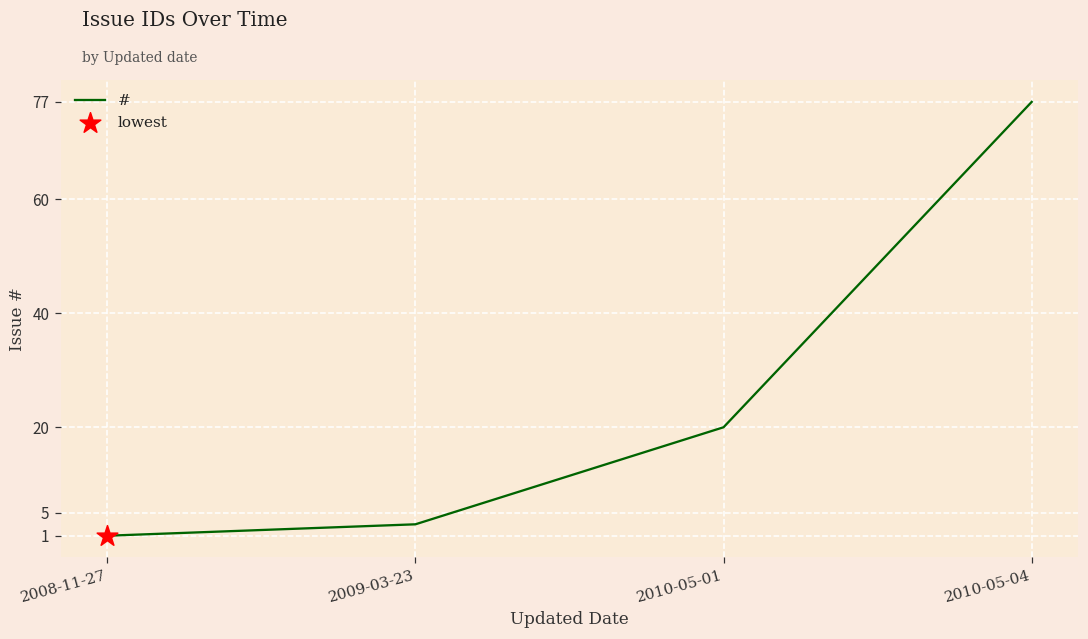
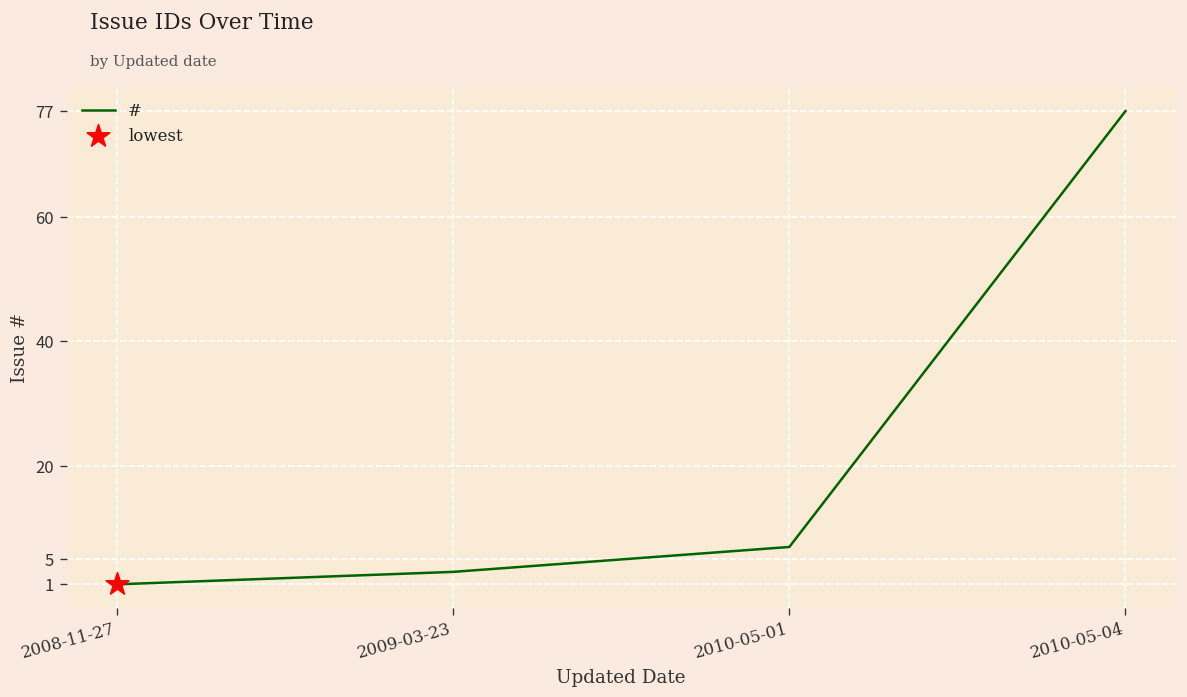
  {
    "#": {
      "2009-03-23": 3,
-     "2010-05-01": 20,
+     "2010-05-01": 7,
      "2010-05-04": 77
    }
  }
